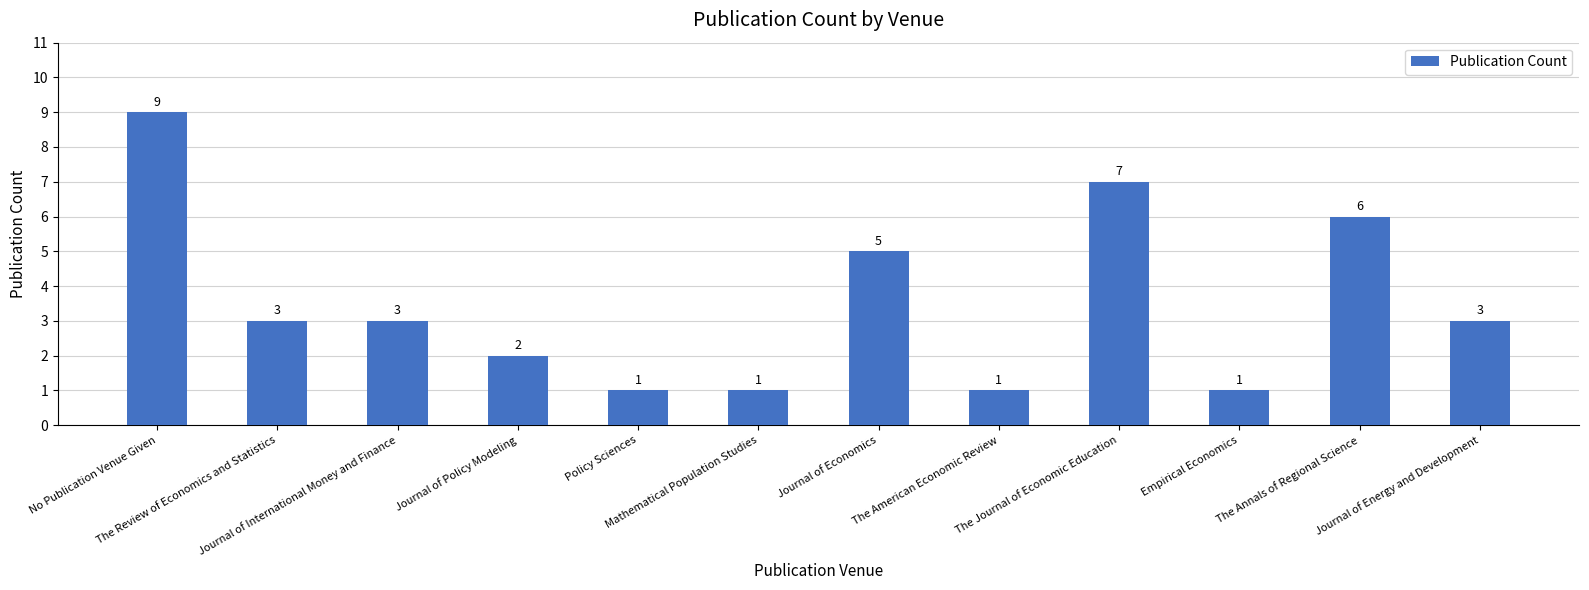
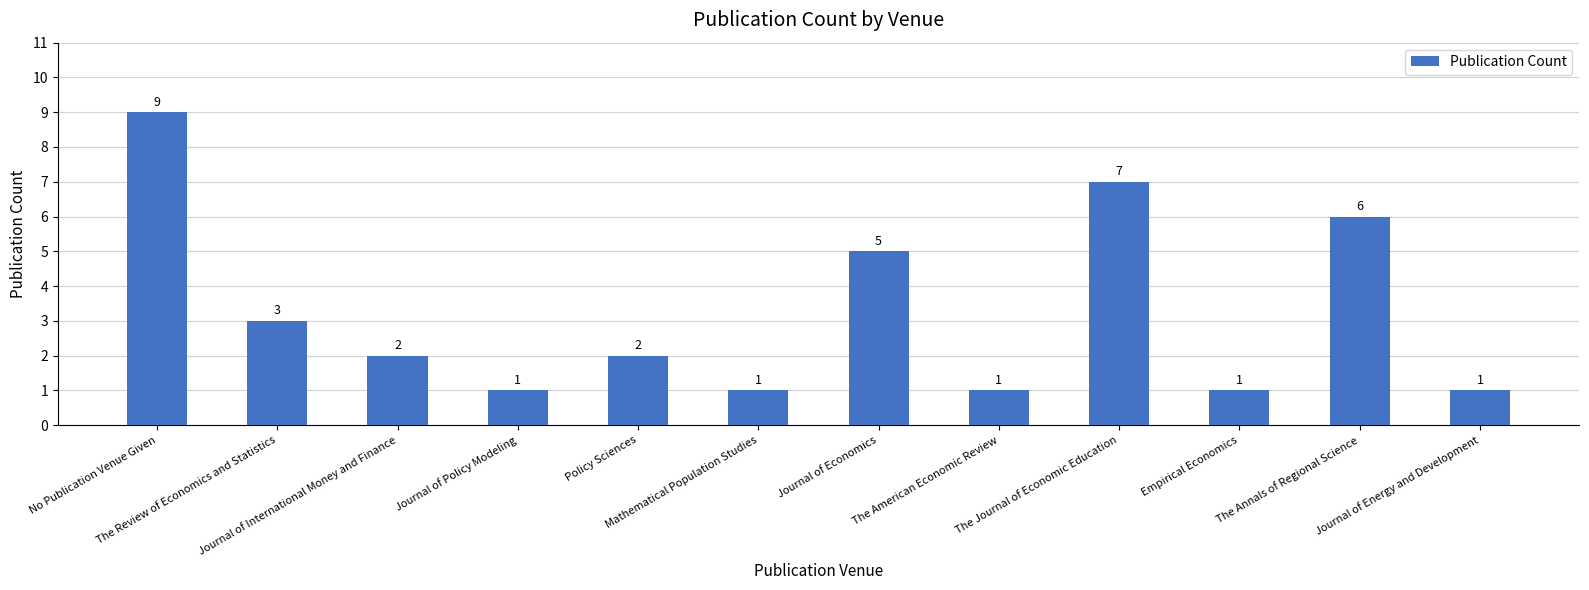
  {
    "No Publication Venue Given": 9,
    "The Review of Economics and Statistics": 3,
-   "Journal of International Money and Finance": 3,
-   "Journal of Policy Modeling": 2,
-   "Policy Sciences": 1,
+   "Journal of International Money and Finance": 2,
+   "Journal of Policy Modeling": 1,
+   "Policy Sciences": 2,
    "Mathematical Population Studies": 1,
    "Journal of Economics": 5,
    "The American Economic Review": 1,
    "The Journal of Economic Education": 7,
    "Empirical Economics": 1,
    "The Annals of Regional Science": 6,
-   "Journal of Energy and Development": 3
+   "Journal of Energy and Development": 1
  }
